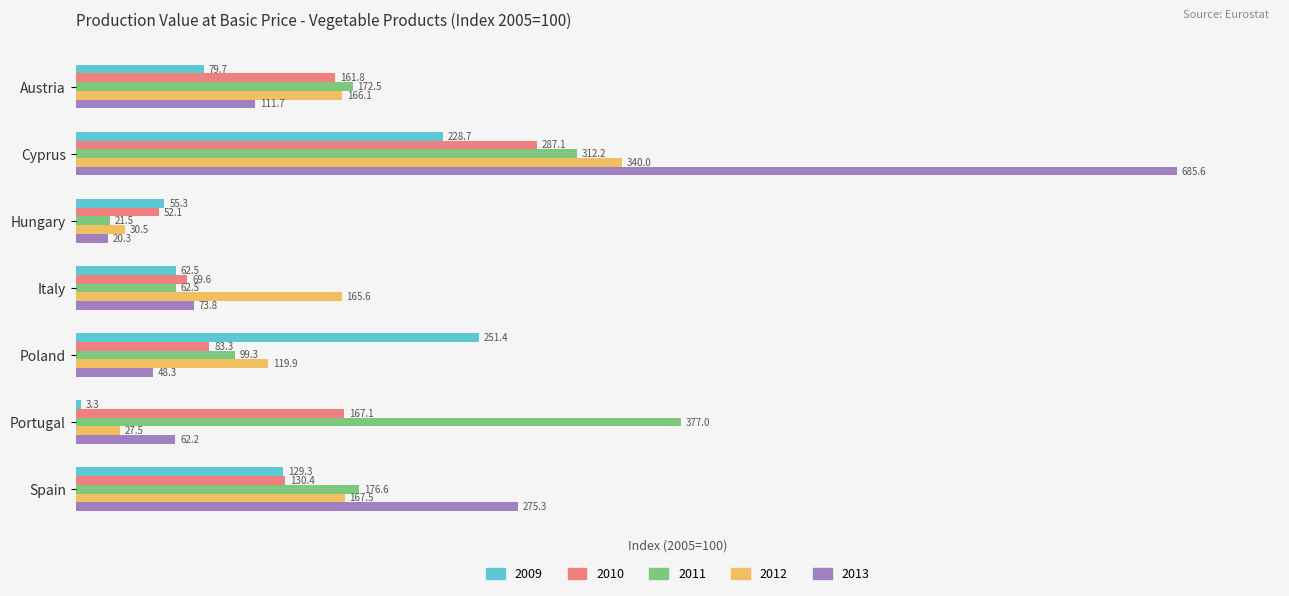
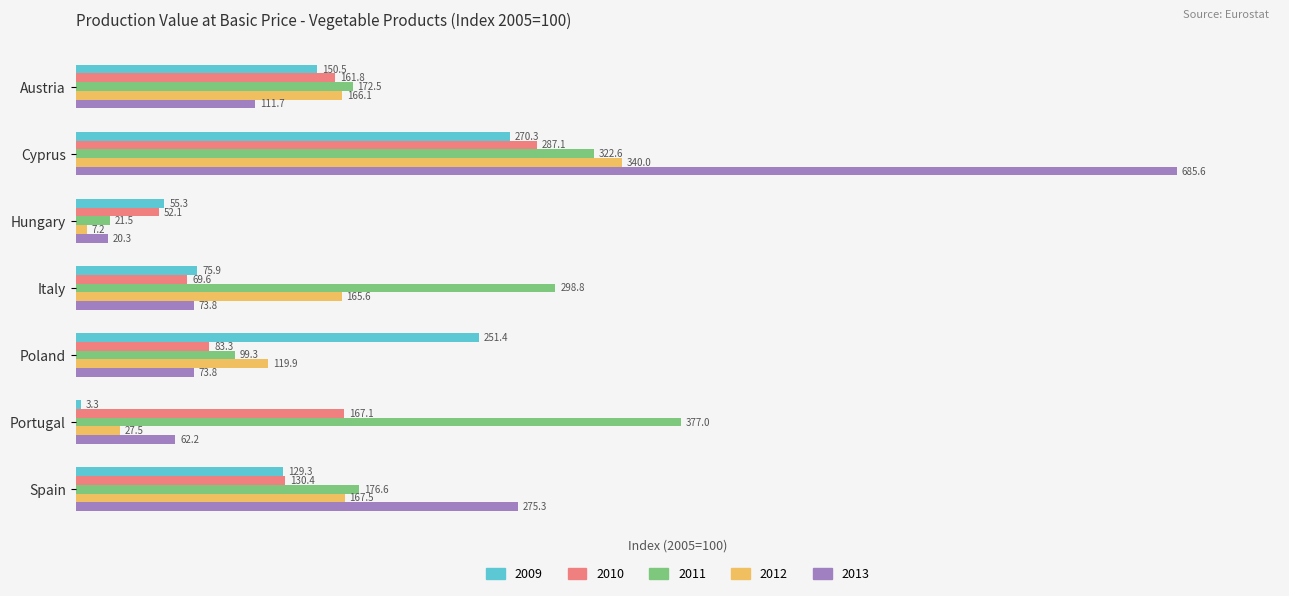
  {
    "2009": {
-     "Austria": 79.7,
-     "Cyprus": 228.7,
+     "Austria": 150.5,
+     "Cyprus": 270.3,
      "Hungary": 55.3,
-     "Italy": 62.5,
+     "Italy": 75.9,
      "Poland": 251.4,
      "Portugal": 3.3,
      "Spain": 129.3
    },
    "2010": {
      "Austria": 161.8,
      "Cyprus": 287.1,
      "Hungary": 52.1,
      "Italy": 69.6,
      "Poland": 83.3,
      "Portugal": 167.1,
      "Spain": 130.4
    },
    "2011": {
      "Austria": 172.5,
-     "Cyprus": 312.2,
+     "Cyprus": 322.6,
      "Hungary": 21.5,
-     "Italy": 62.5,
+     "Italy": 298.8,
      "Poland": 99.3,
      "Portugal": 377.0,
      "Spain": 176.6
    },
    "2012": {
      "Austria": 166.1,
      "Cyprus": 340.0,
-     "Hungary": 30.5,
+     "Hungary": 7.2,
      "Italy": 165.6,
      "Poland": 119.9,
      "Portugal": 27.5,
      "Spain": 167.5
    },
    "2013": {
      "Austria": 111.7,
      "Cyprus": 685.6,
      "Hungary": 20.3,
      "Italy": 73.8,
-     "Poland": 48.3,
+     "Poland": 73.8,
      "Portugal": 62.2,
      "Spain": 275.3
    }
  }
